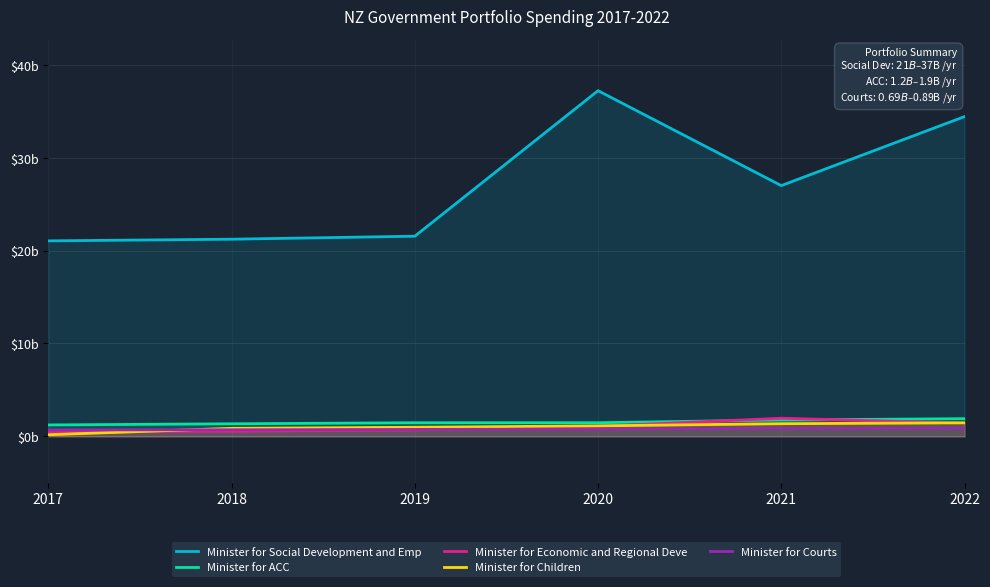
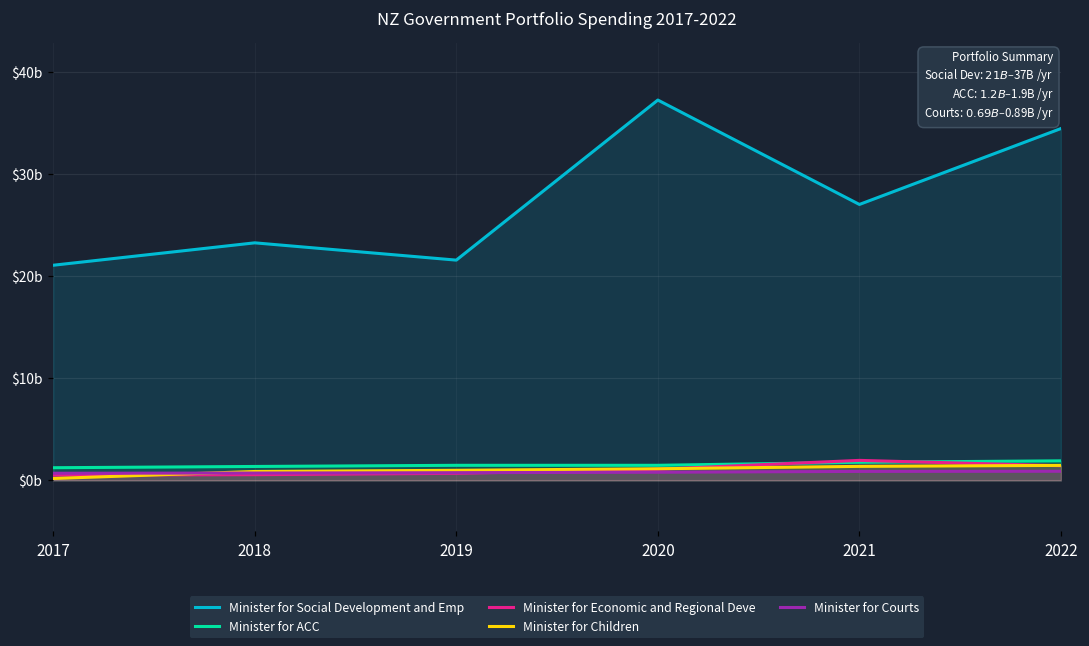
  {
    "Minister for Social Development and Emp": {
      "2017": "$21b",
-     "2018": "$21b",
+     "2018": "$23b",
      "2019": "$22b",
      "2020": "$37b",
      "2021": "$27b",
      "2022": "$34b"
    },
    "Minister for ACC": {
      "2017": "$1b",
      "2018": "$1b",
      "2019": "$1b",
      "2020": "$1b",
      "2022": "$2b"
    },
    "Minister for Children": {
      "2017": "$0b",
      "2021": "$1b"
    },
    "Minister for Courts": {
      "2020": "$1b",
      "2021": "$1b",
      "2022": "$1b"
    }
  }
